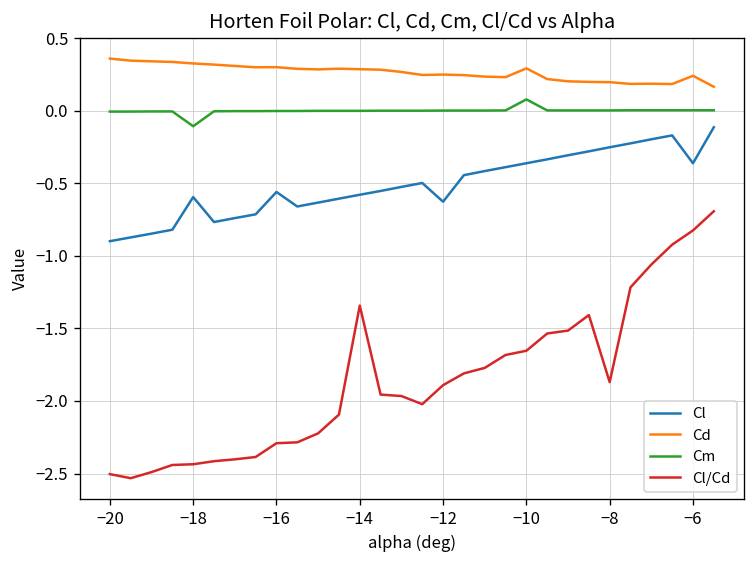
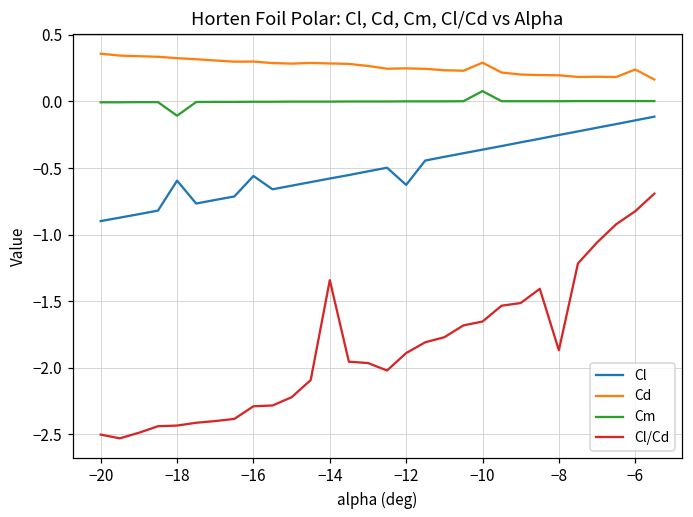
  {
    "Cl": {
      "−20": -0.90,
      "−18": -0.60,
      "−16": -0.56,
      "−14": -0.58,
      "−12": -0.63,
      "−10": -0.36,
      "−8": -0.25,
-     "−6": -0.36
+     "−6": -0.14
    },
    "Cd": {
      "−20": 0.36,
      "−18": 0.33,
      "−16": 0.30,
      "−14": 0.29,
      "−12": 0.25,
      "−10": 0.29,
      "−8": 0.20,
      "−6": 0.24
    },
    "Cm": {
      "−20": -0.01,
      "−18": -0.11,
      "−16": 0.00,
      "−14": 0.00,
      "−12": 0.00,
      "−10": 0.08,
      "−8": 0.00,
      "−6": 0.00
    },
    "Cl/Cd": {
      "−20": -2.50,
      "−18": -2.44,
      "−16": -2.29,
      "−14": -1.34,
      "−12": -1.89,
      "−10": -1.65,
      "−8": -1.87,
      "−6": -0.83
    }
  }
